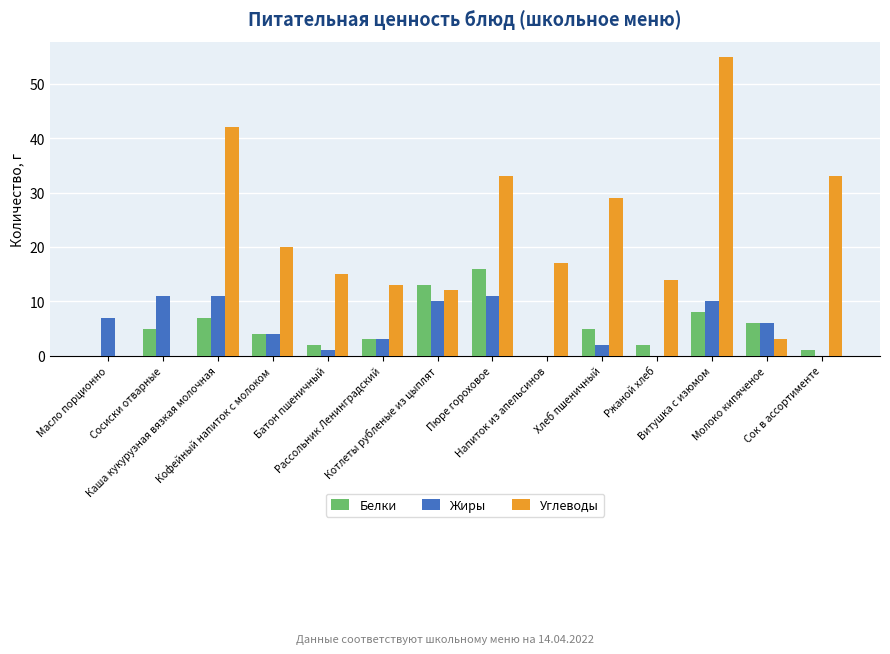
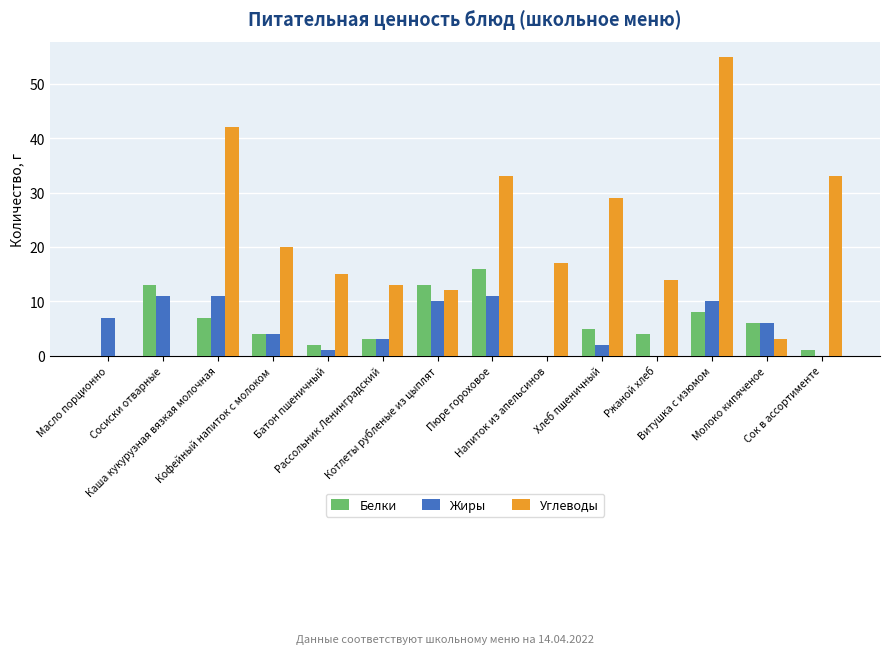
  {
    "Белки": {
      "Масло порционно": 0,
-     "Сосиски отварные": 5,
+     "Сосиски отварные": 13,
      "Каша кукурузная вязкая молочная": 7,
      "Кофейный напиток с молоком": 4,
      "Батон пшеничный": 2,
      "Рассольник Ленинградский": 3,
      "Котлеты рубленые из цыплят": 13,
      "Пюре гороховое": 16,
      "Напиток из апельсинов": 0,
      "Хлеб пшеничный": 5,
-     "Ржаной хлеб": 2,
+     "Ржаной хлеб": 4,
      "Витушка с изюмом": 8,
      "Молоко кипяченое": 6,
      "Сок в ассортименте": 1
    },
    "Жиры": {
      "Масло порционно": 7,
      "Сосиски отварные": 11,
      "Каша кукурузная вязкая молочная": 11,
      "Кофейный напиток с молоком": 4,
      "Батон пшеничный": 1,
      "Рассольник Ленинградский": 3,
      "Котлеты рубленые из цыплят": 10,
      "Пюре гороховое": 11,
      "Напиток из апельсинов": 0,
      "Хлеб пшеничный": 2,
      "Ржаной хлеб": 0,
      "Витушка с изюмом": 10,
      "Молоко кипяченое": 6,
      "Сок в ассортименте": 0
    },
    "Углеводы": {
      "Масло порционно": 0,
      "Сосиски отварные": 0,
      "Каша кукурузная вязкая молочная": 42,
      "Кофейный напиток с молоком": 20,
      "Батон пшеничный": 15,
      "Рассольник Ленинградский": 13,
      "Котлеты рубленые из цыплят": 12,
      "Пюре гороховое": 33,
      "Напиток из апельсинов": 17,
      "Хлеб пшеничный": 29,
      "Ржаной хлеб": 14,
      "Витушка с изюмом": 55,
      "Молоко кипяченое": 3,
      "Сок в ассортименте": 33
    }
  }
